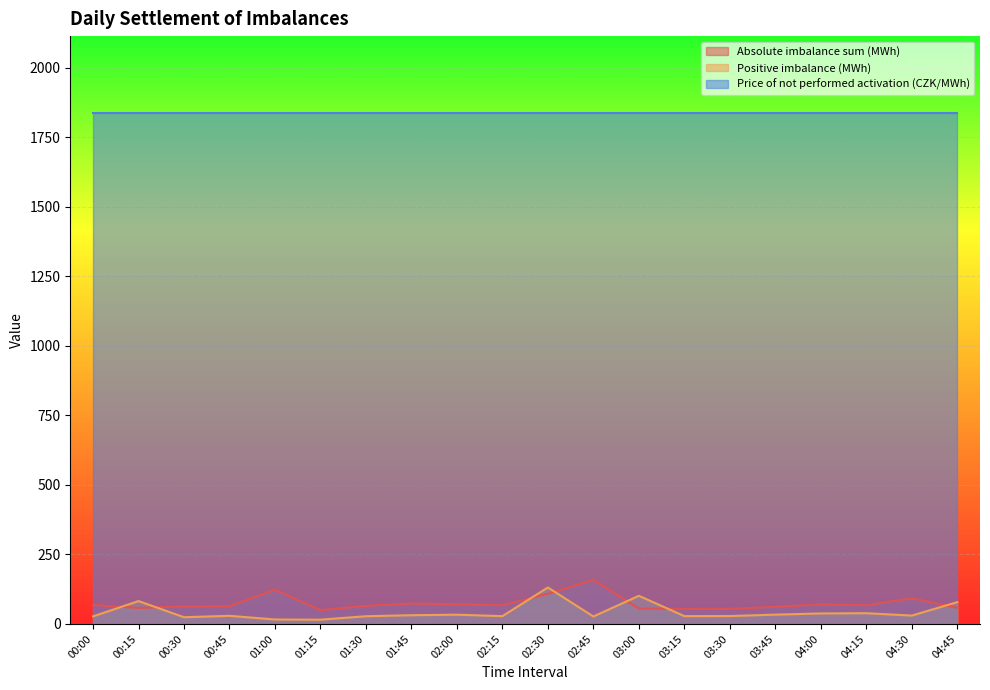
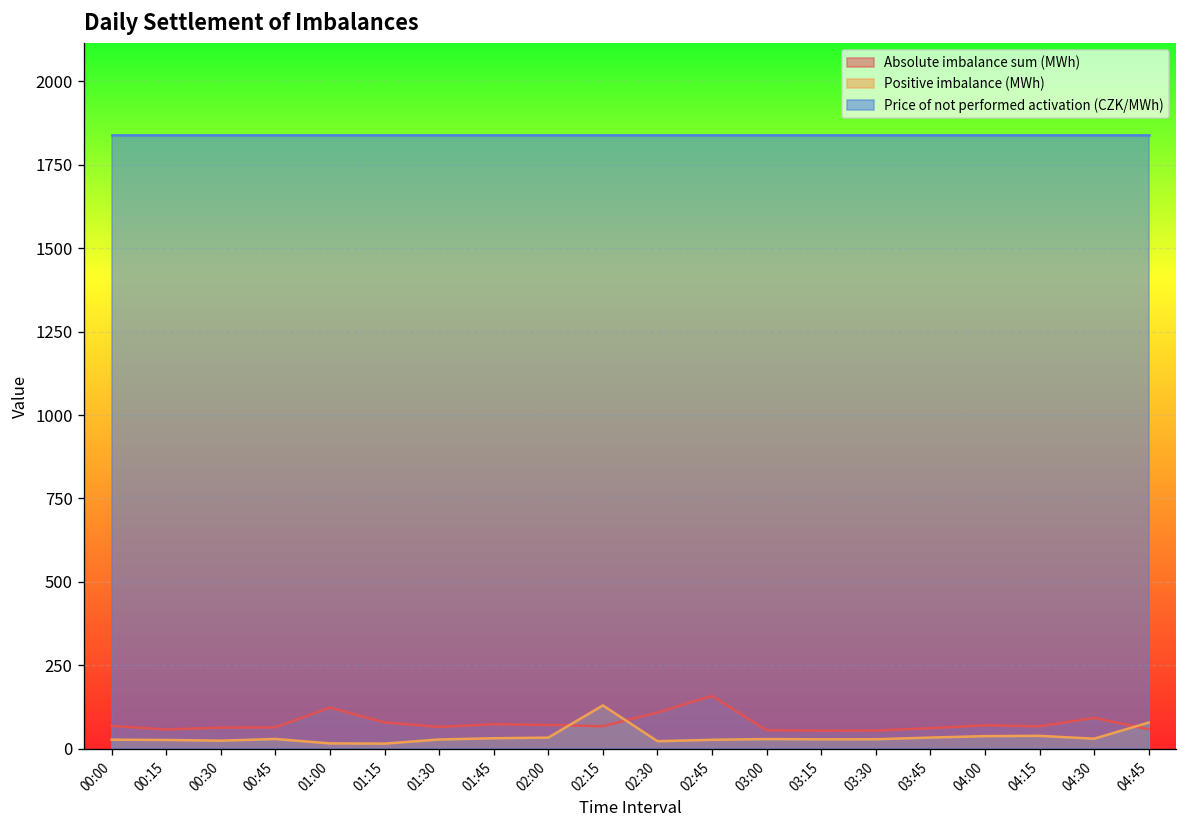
  {
    "Absolute imbalance sum (MWh)": {
      "00:00": 70,
      "00:15": 60,
      "00:30": 60,
      "00:45": 60,
      "01:00": 120,
-     "01:15": 50,
+     "01:15": 80,
      "01:30": 70,
      "01:45": 70,
      "02:00": 70,
      "02:15": 70,
      "02:30": 110,
      "02:45": 160,
      "03:00": 60,
      "03:15": 50,
      "03:30": 50,
      "03:45": 60,
      "04:00": 70,
      "04:15": 70,
      "04:30": 90,
      "04:45": 60
    },
    "Positive imbalance (MWh)": {
      "00:00": 30,
-     "00:15": 80,
+     "00:15": 30,
      "00:30": 20,
      "00:45": 30,
      "01:00": 20,
      "01:15": 20,
      "01:30": 30,
      "01:45": 30,
      "02:00": 30,
-     "02:15": 30,
-     "02:30": 130,
+     "02:15": 130,
+     "02:30": 20,
      "02:45": 30,
-     "03:00": 100,
+     "03:00": 30,
      "03:15": 30,
      "03:30": 30,
      "03:45": 30,
      "04:00": 40,
      "04:15": 40,
      "04:30": 30,
      "04:45": 80
    },
    "Price of not performed activation (CZK/MWh)": {
      "00:00": 1840,
      "00:15": 1840,
      "00:30": 1840,
      "00:45": 1840,
      "01:00": 1840,
      "01:15": 1840,
      "01:30": 1840,
      "01:45": 1840,
      "02:00": 1840,
      "02:15": 1840,
      "02:30": 1840,
      "02:45": 1840,
      "03:00": 1840,
      "03:15": 1840,
      "03:30": 1840,
      "03:45": 1840,
      "04:00": 1840,
      "04:15": 1840,
      "04:30": 1840,
      "04:45": 1840
    }
  }
